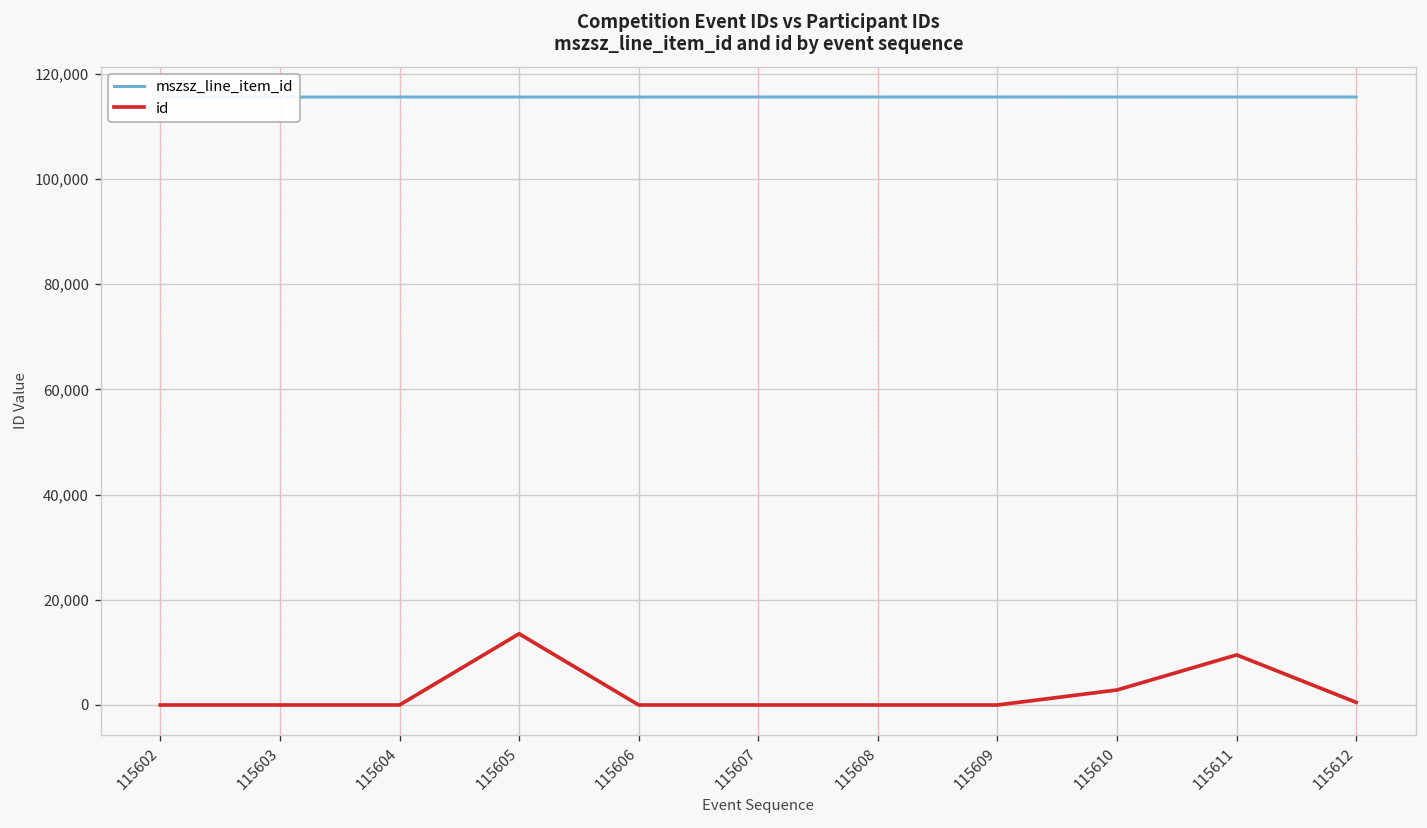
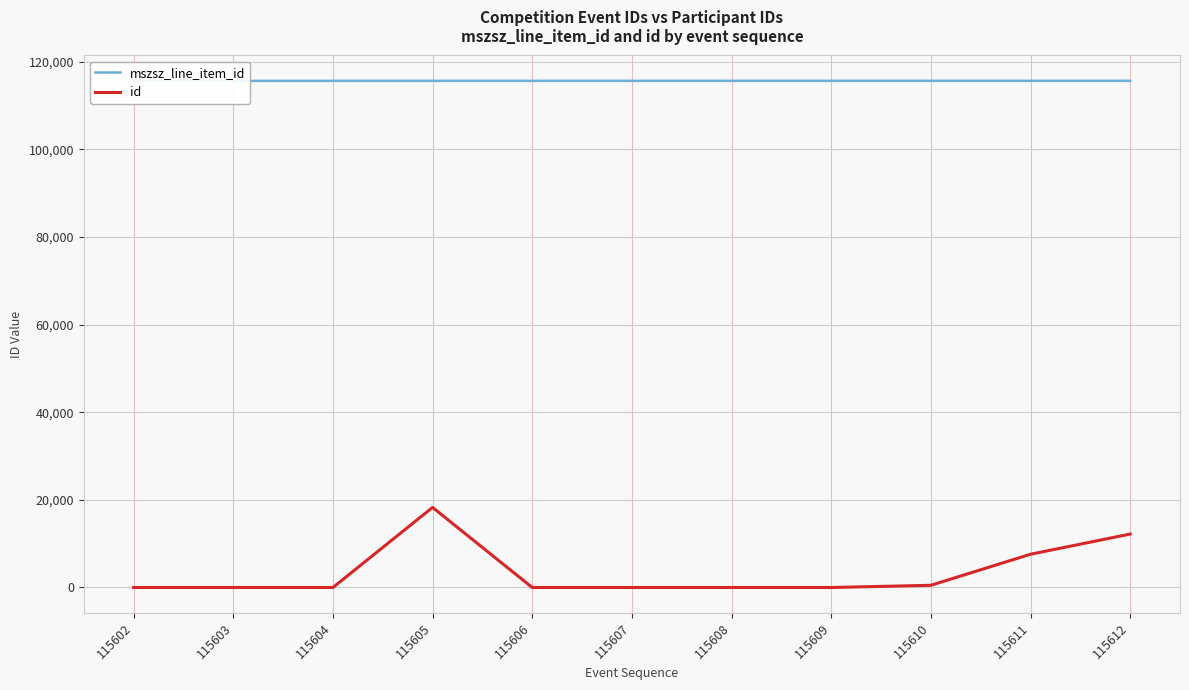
  {
    "mszsz_line_item_id": {
      "115604": "116,000",
      "115605": "116,000",
      "115606": "116,000",
      "115607": "116,000",
      "115608": "116,000",
      "115609": "116,000",
      "115610": "116,000",
      "115611": "116,000",
      "115612": "116,000"
    },
    "id": {
      "115602": "0",
      "115603": "0",
      "115604": "0",
-     "115605": "14,000",
+     "115605": "18,000",
      "115606": "0",
      "115607": "0",
      "115608": "0",
      "115609": "0",
-     "115610": "3,000",
-     "115611": "10,000",
-     "115612": "1,000"
+     "115610": "1,000",
+     "115611": "8,000",
+     "115612": "12,000"
    }
  }
